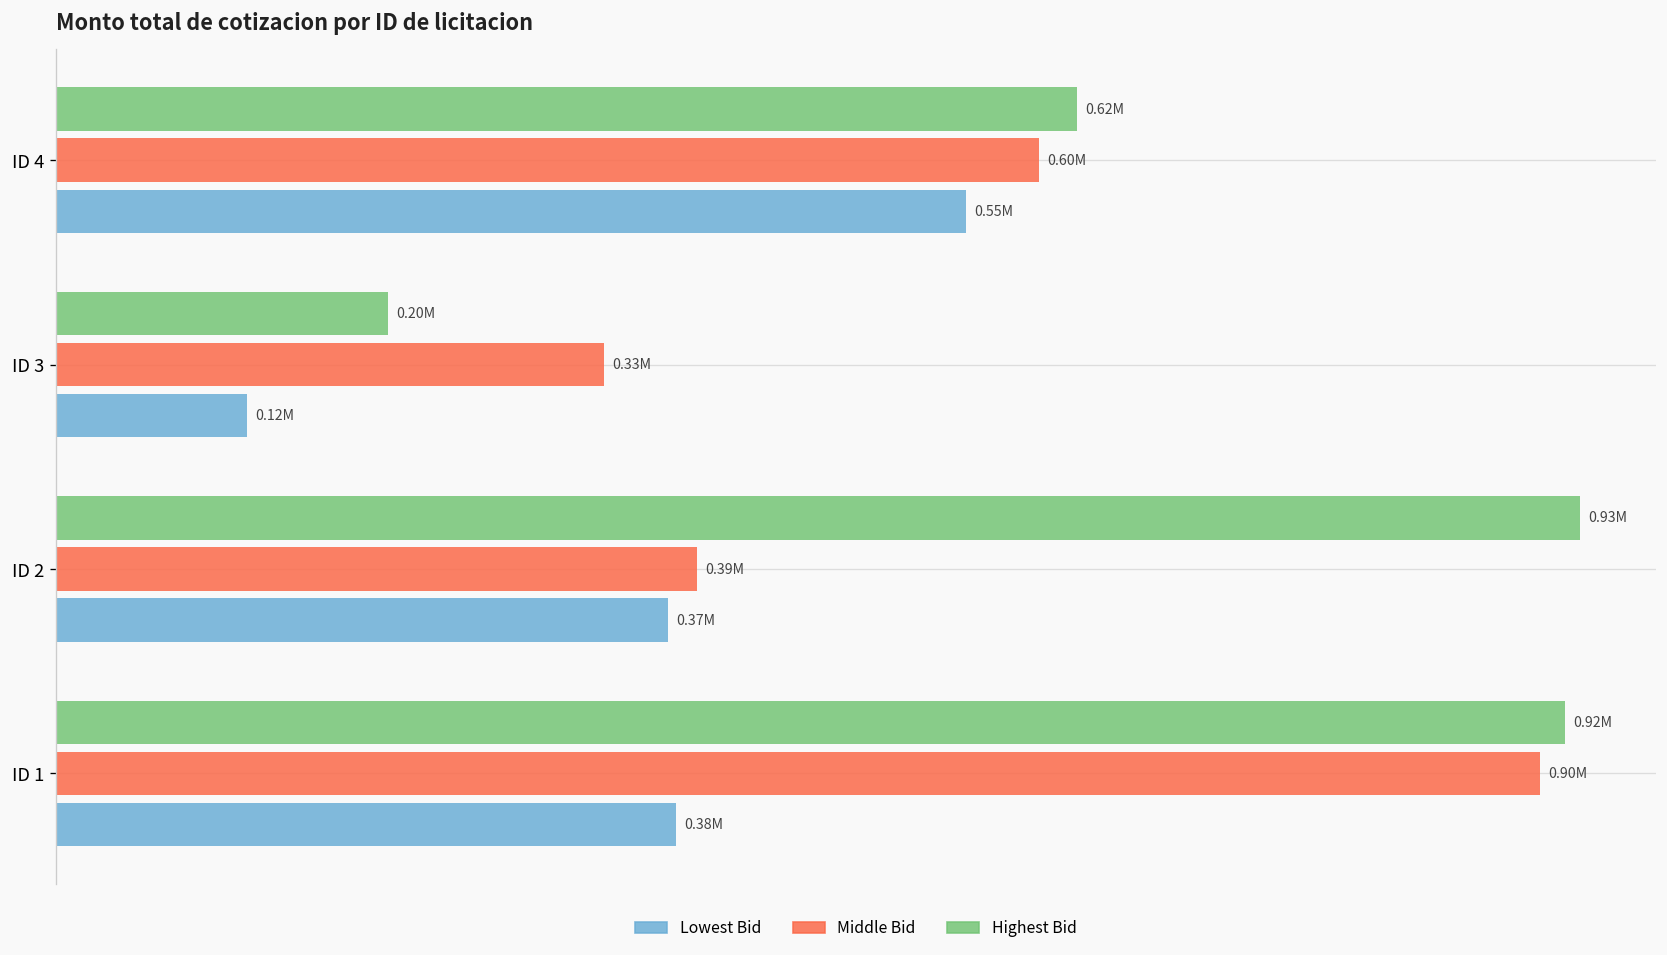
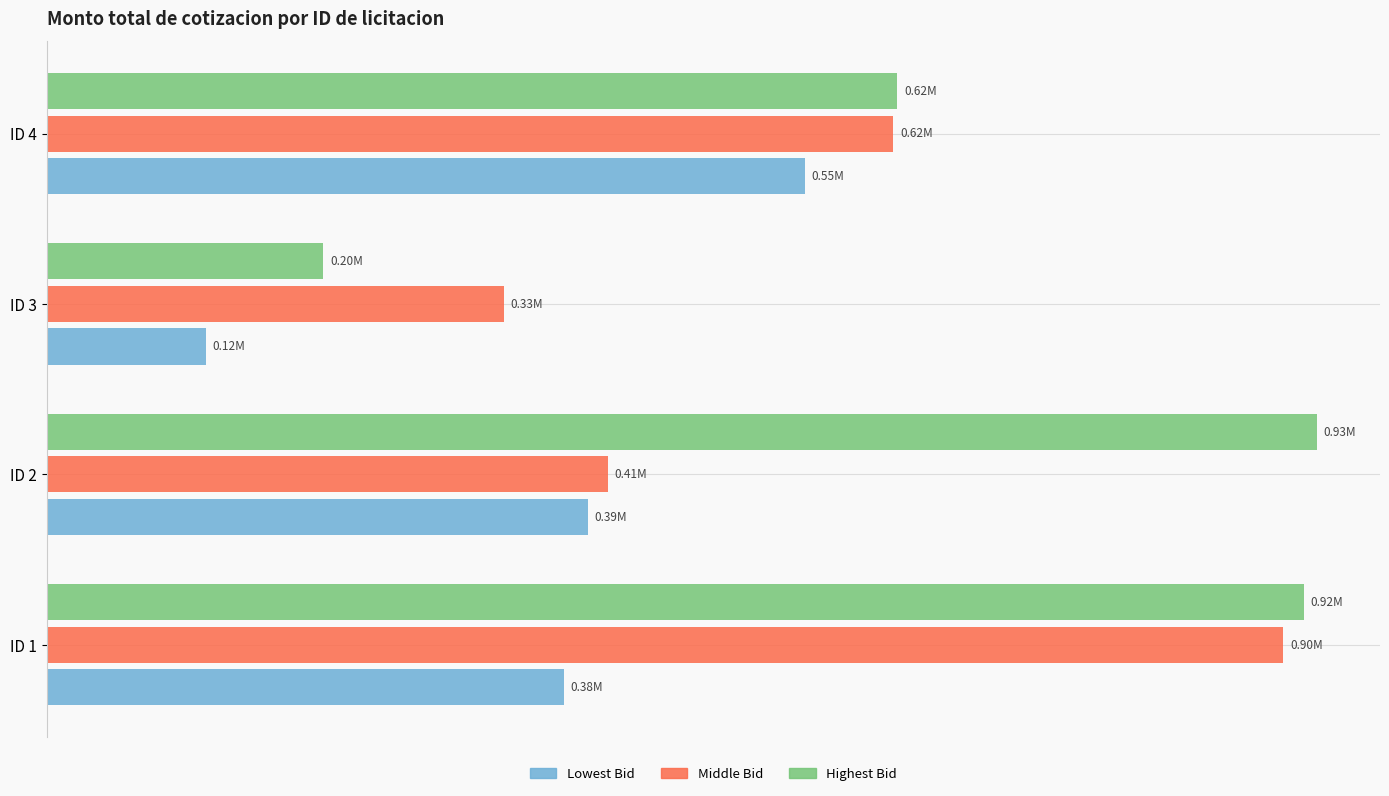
  {
    "Lowest Bid": {
      "ID 4": "0.55M",
      "ID 3": "0.12M",
-     "ID 2": "0.37M",
+     "ID 2": "0.39M",
      "ID 1": "0.38M"
    },
    "Middle Bid": {
-     "ID 4": "0.60M",
+     "ID 4": "0.62M",
      "ID 3": "0.33M",
-     "ID 2": "0.39M",
+     "ID 2": "0.41M",
      "ID 1": "0.90M"
    },
    "Highest Bid": {
      "ID 4": "0.62M",
      "ID 3": "0.20M",
      "ID 2": "0.93M",
      "ID 1": "0.92M"
    }
  }
